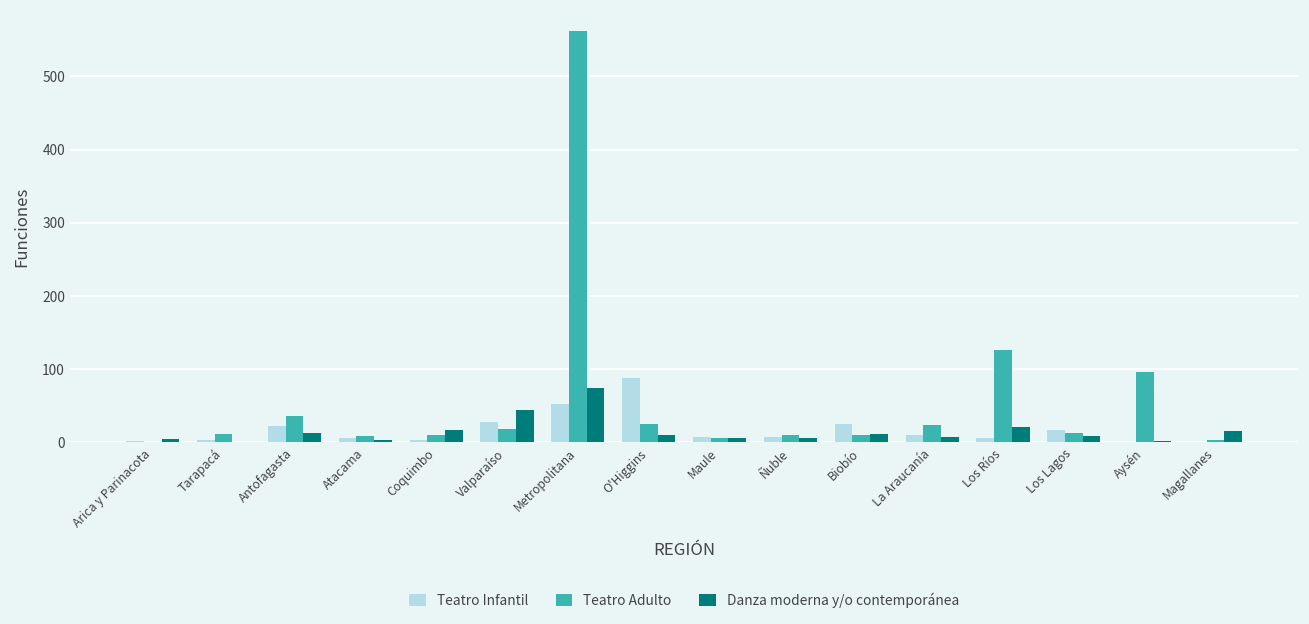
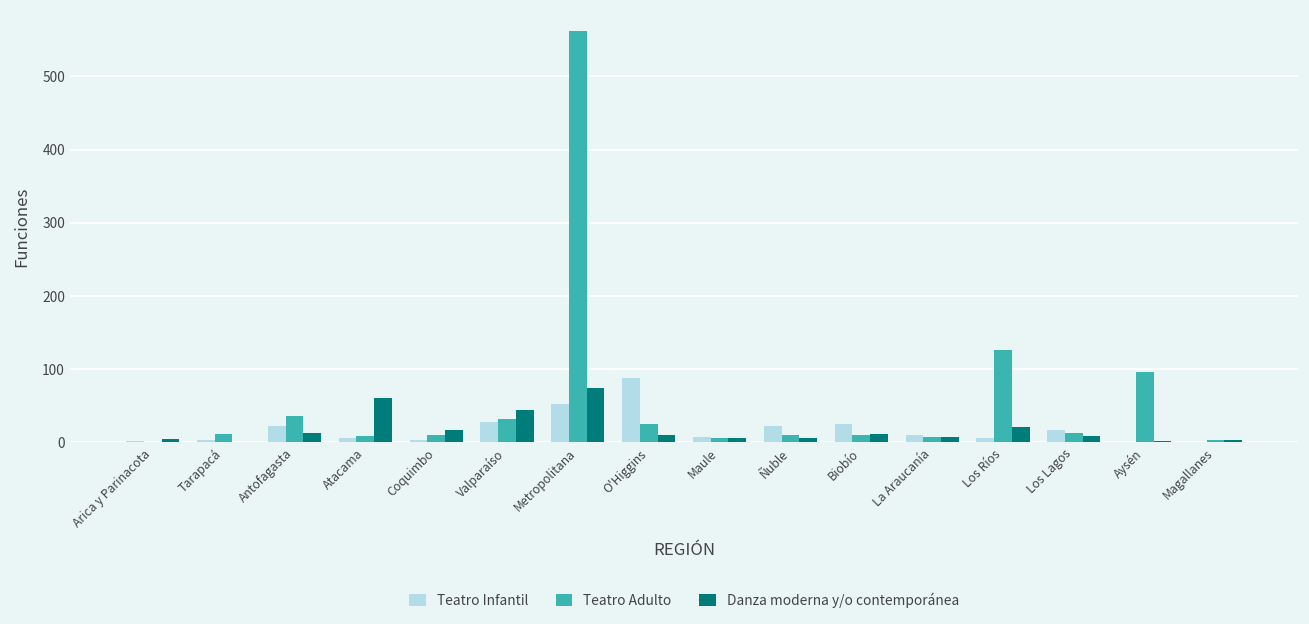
  {
    "Teatro Infantil": {
      "Antofagasta": 20,
      "Atacama": 10,
      "Valparaíso": 30,
      "Metropolitana": 50,
      "O'Higgins": 90,
      "Maule": 10,
-     "Ñuble": 10,
+     "Ñuble": 20,
      "Biobío": 20,
      "La Araucanía": 10,
      "Los Ríos": 10,
      "Los Lagos": 20,
      "Aysén": 0,
      "Magallanes": 0
    },
    "Teatro Adulto": {
      "Arica y Parinacota": 0,
      "Tarapacá": 10,
      "Antofagasta": 40,
      "Atacama": 10,
      "Coquimbo": 10,
-     "Valparaíso": 20,
+     "Valparaíso": 30,
      "Metropolitana": 560,
      "O'Higgins": 20,
      "Maule": 10,
      "Ñuble": 10,
      "Biobío": 10,
-     "La Araucanía": 20,
+     "La Araucanía": 10,
      "Los Ríos": 130,
      "Los Lagos": 10,
      "Aysén": 100
    },
    "Danza moderna y/o contemporánea": {
      "Arica y Parinacota": 0,
      "Tarapacá": 0,
      "Antofagasta": 10,
-     "Atacama": 0,
+     "Atacama": 60,
      "Coquimbo": 20,
      "Valparaíso": 40,
      "Metropolitana": 70,
      "O'Higgins": 10,
      "Maule": 10,
      "Ñuble": 10,
      "Biobío": 10,
      "La Araucanía": 10,
      "Los Ríos": 20,
      "Los Lagos": 10,
-     "Magallanes": 20
+     "Magallanes": 0
    }
  }
